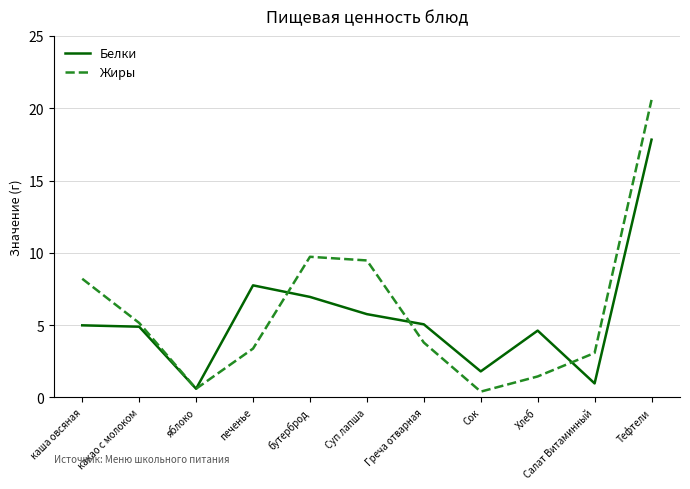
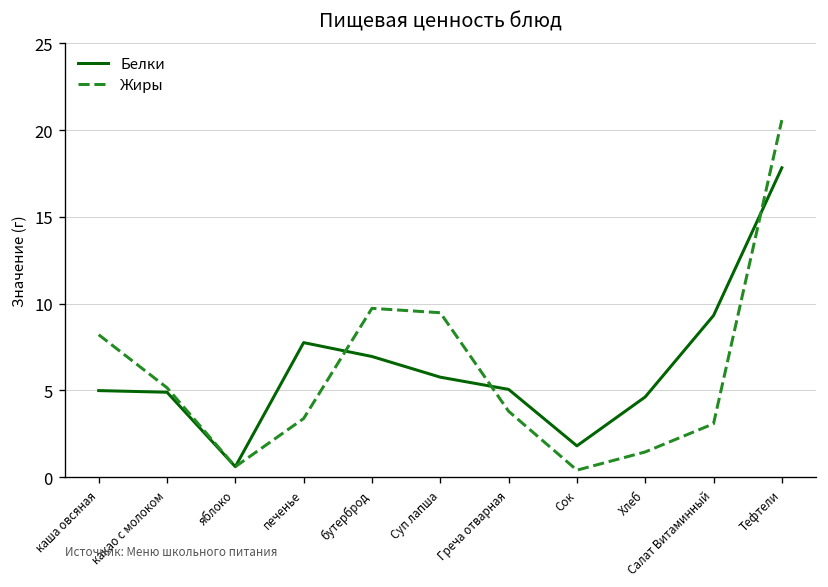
  {
    "Белки": {
      "каша овсяная": 5.0,
      "какао с молоком": 4.9,
      "печенье": 7.8,
      "бутерброд": 7.0,
      "Суп лапша": 5.8,
      "Греча отварная": 5.1,
      "Сок": 1.8,
      "Хлеб": 4.6,
-     "Салат Витаминный": 1.0,
+     "Салат Витаминный": 9.3,
      "Тефтели": 17.8
    },
    "Жиры": {
      "каша овсяная": 8.2,
      "какао с молоком": 5.2,
      "печенье": 3.4,
      "бутерброд": 9.7,
      "Суп лапша": 9.5,
      "Греча отварная": 3.8,
      "Сок": 0.4,
      "Хлеб": 1.5,
      "Салат Витаминный": 3.1,
      "Тефтели": 20.6
    }
  }
